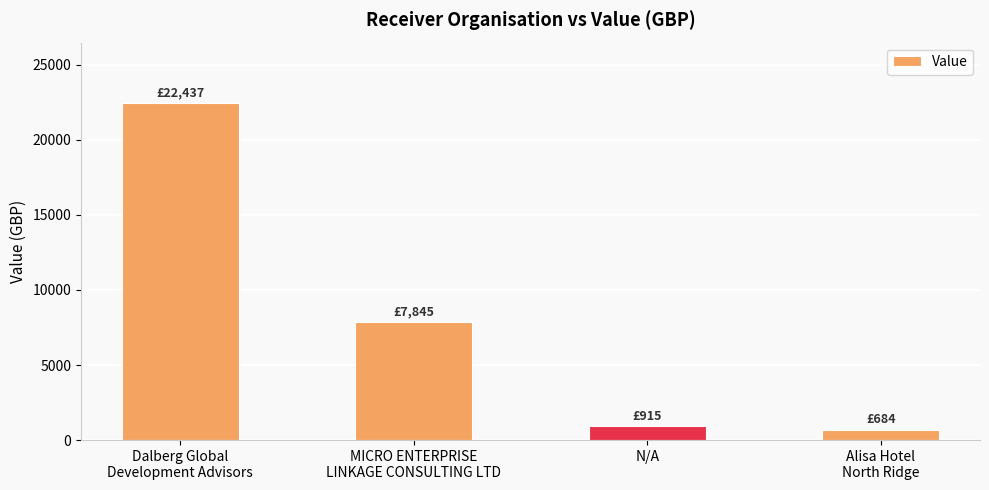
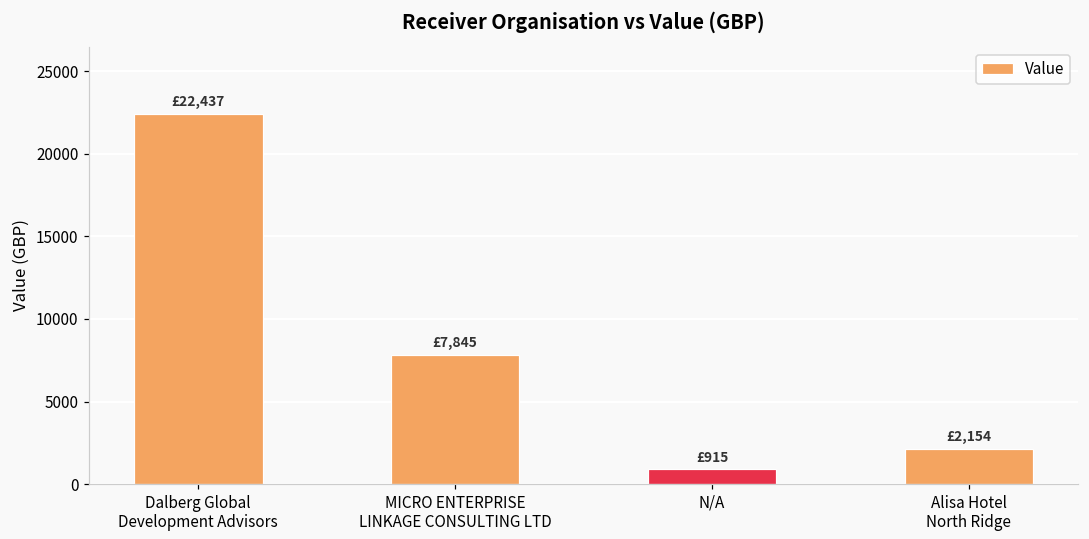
  {
    "Dalberg Global Development Advisors": "£22,437",
    "MICRO ENTERPRISE LINKAGE CONSULTING LTD": "£7,845",
    "N/A": "£915",
-   "Alisa Hotel North Ridge": "£684"
+   "Alisa Hotel North Ridge": "£2,154"
  }
